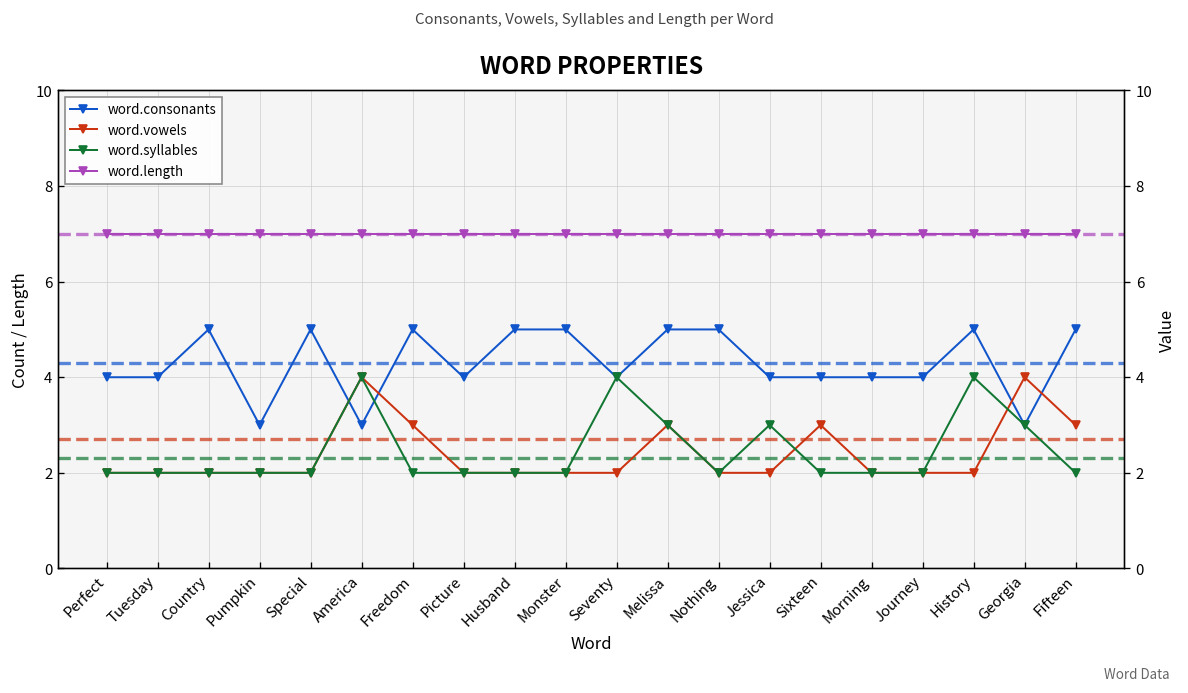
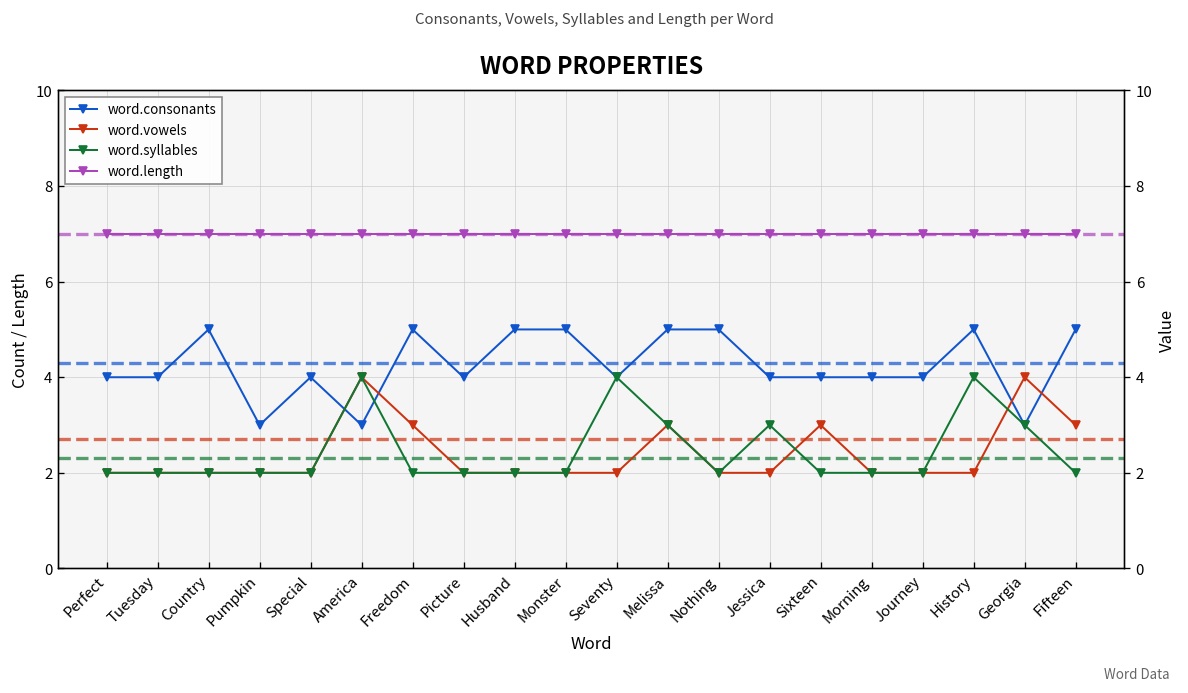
  {
    "word.consonants": {
      "Perfect": 4,
      "Tuesday": 4,
      "Country": 5,
      "Pumpkin": 3,
-     "Special": 5,
+     "Special": 4,
      "America": 3,
      "Freedom": 5,
      "Picture": 4,
      "Husband": 5,
      "Monster": 5,
      "Melissa": 5,
      "Nothing": 5,
      "Jessica": 4,
      "Sixteen": 4,
      "Morning": 4,
      "Journey": 4,
      "History": 5,
      "Fifteen": 5
    },
    "word.vowels": {
      "Freedom": 3,
      "Seventy": 2,
      "Jessica": 2,
      "Sixteen": 3,
      "History": 2,
      "Georgia": 4,
      "Fifteen": 3
    },
    "word.syllables": {
      "Freedom": 2,
      "Jessica": 3,
      "Sixteen": 2,
      "History": 4,
      "Fifteen": 2
    },
    "word.length": {
      "Perfect": 7,
      "Tuesday": 7,
      "Country": 7,
      "Pumpkin": 7,
      "Special": 7,
      "America": 7,
      "Freedom": 7,
      "Picture": 7,
      "Husband": 7,
      "Monster": 7,
      "Seventy": 7,
      "Melissa": 7,
      "Nothing": 7,
      "Jessica": 7,
      "Sixteen": 7,
      "Morning": 7,
      "Journey": 7,
      "History": 7,
      "Georgia": 7,
      "Fifteen": 7
    }
  }
